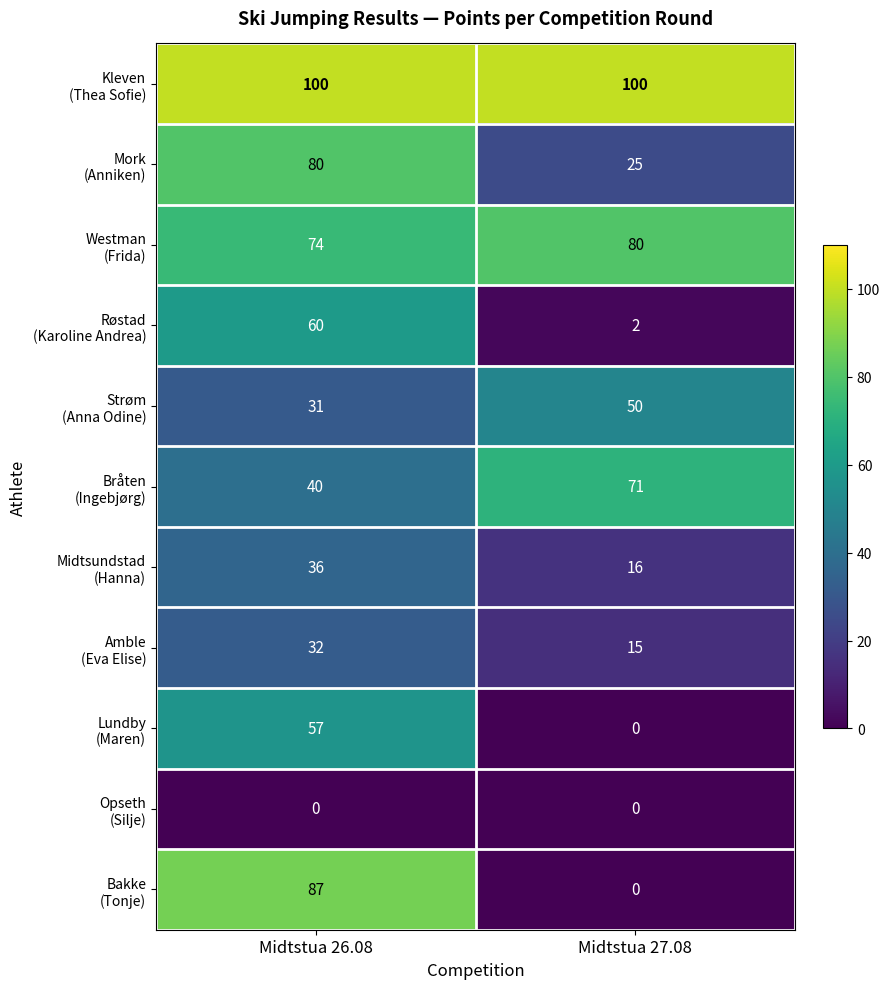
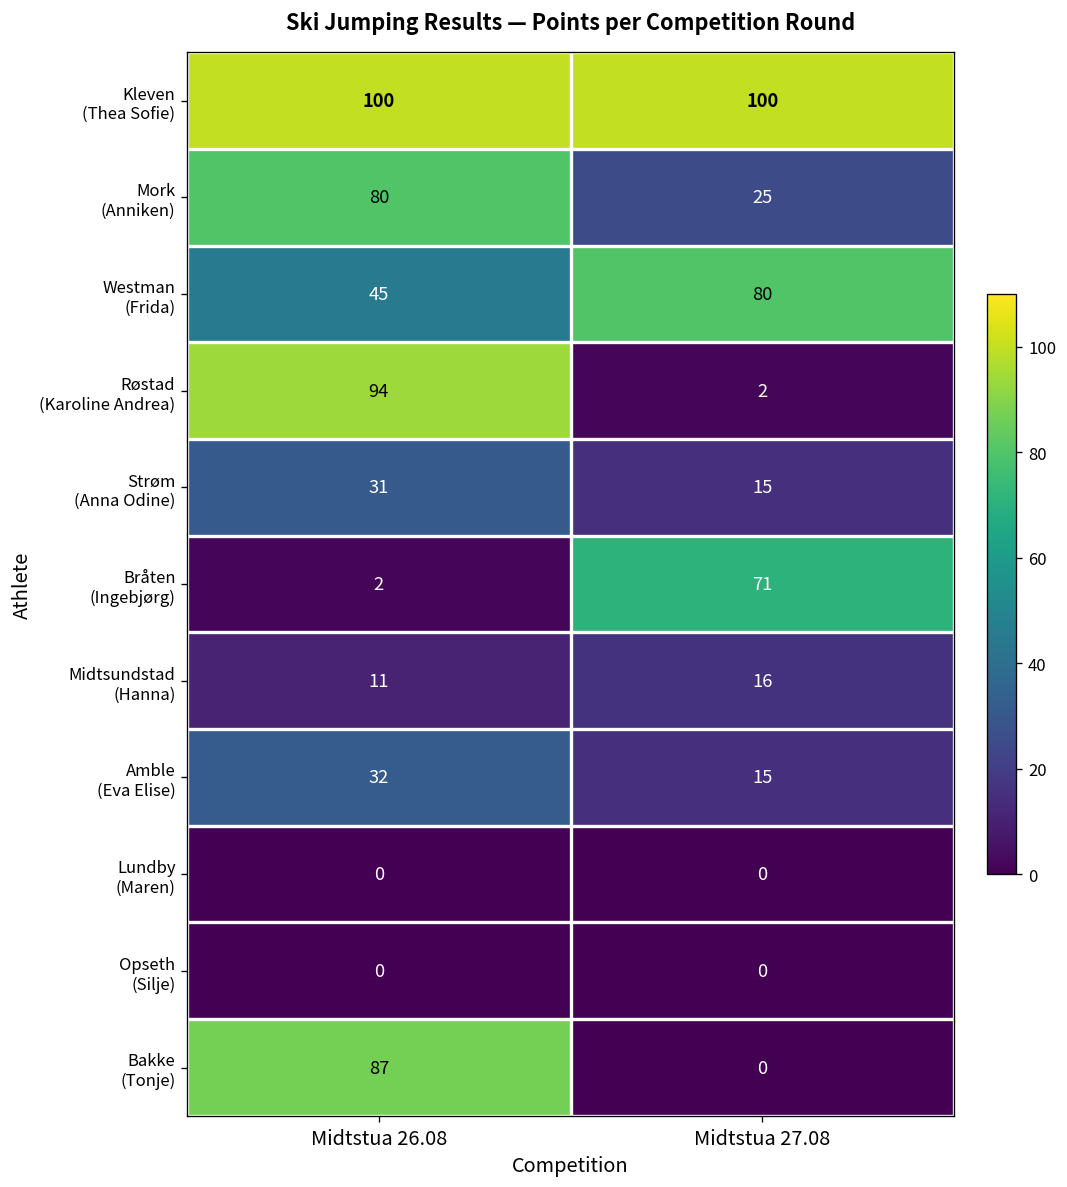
  {
    "Kleven (Thea Sofie)": {
      "Midtstua 26.08": 100,
      "Midtstua 27.08": 100
    },
    "Mork (Anniken)": {
      "Midtstua 26.08": 80,
      "Midtstua 27.08": 25
    },
    "Westman (Frida)": {
-     "Midtstua 26.08": 74,
+     "Midtstua 26.08": 45,
      "Midtstua 27.08": 80
    },
    "Røstad (Karoline Andrea)": {
-     "Midtstua 26.08": 60,
+     "Midtstua 26.08": 94,
      "Midtstua 27.08": 2
    },
    "Strøm (Anna Odine)": {
      "Midtstua 26.08": 31,
-     "Midtstua 27.08": 50
+     "Midtstua 27.08": 15
    },
    "Bråten (Ingebjørg)": {
-     "Midtstua 26.08": 40,
+     "Midtstua 26.08": 2,
      "Midtstua 27.08": 71
    },
    "Midtsundstad (Hanna)": {
-     "Midtstua 26.08": 36,
+     "Midtstua 26.08": 11,
      "Midtstua 27.08": 16
    },
    "Amble (Eva Elise)": {
      "Midtstua 26.08": 32,
      "Midtstua 27.08": 15
    },
    "Lundby (Maren)": {
-     "Midtstua 26.08": 57,
+     "Midtstua 26.08": 0,
      "Midtstua 27.08": 0
    },
    "Opseth (Silje)": {
      "Midtstua 26.08": 0,
      "Midtstua 27.08": 0
    },
    "Bakke (Tonje)": {
      "Midtstua 26.08": 87,
      "Midtstua 27.08": 0
    }
  }
